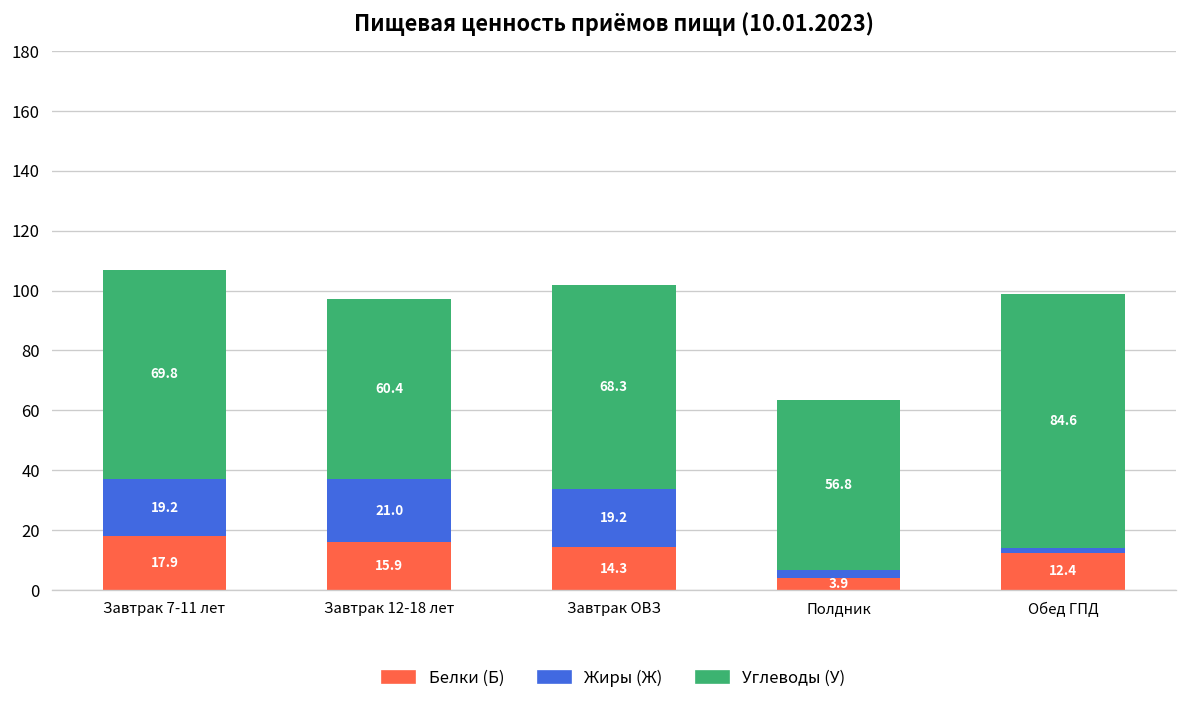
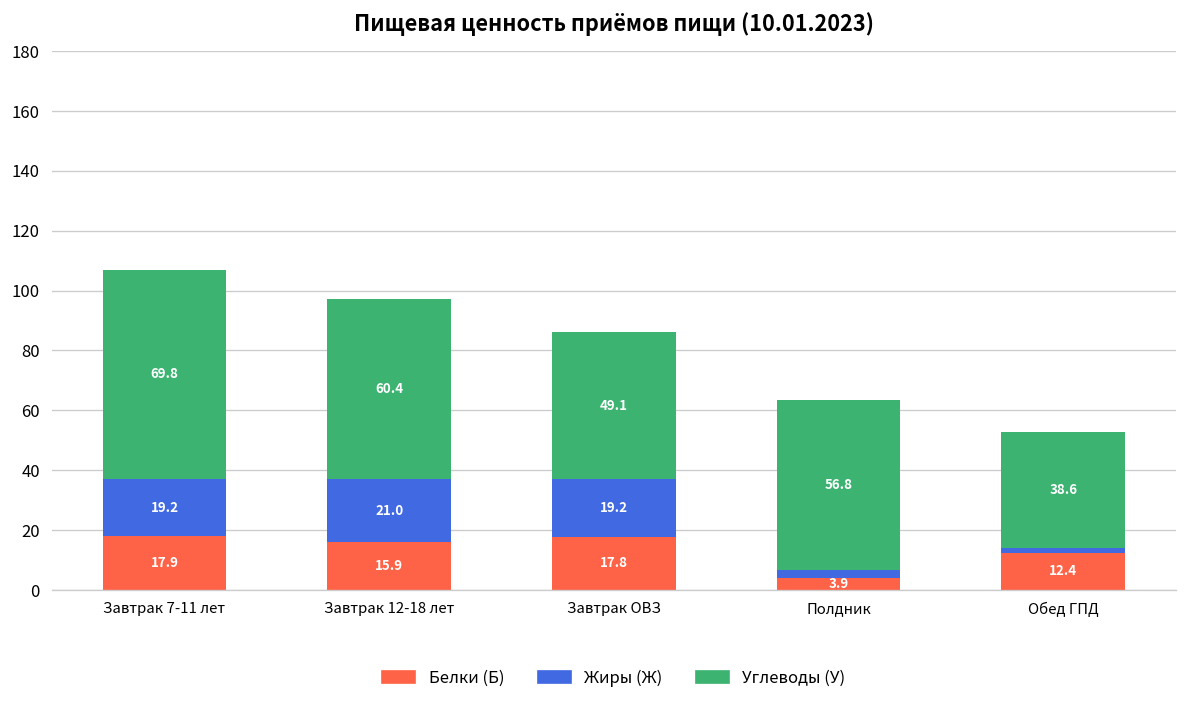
  {
    "Белки (Б)": {
      "Завтрак 7-11 лет": 17.9,
      "Завтрак 12-18 лет": 15.9,
-     "Завтрак ОВЗ": 14.3,
+     "Завтрак ОВЗ": 17.8,
      "Полдник": 3.9,
      "Обед ГПД": 12.4
    },
    "Жиры (Ж)": {
      "Завтрак 7-11 лет": 19.2,
      "Завтрак 12-18 лет": 21.0,
      "Завтрак ОВЗ": 19.2
    },
    "Углеводы (У)": {
      "Завтрак 7-11 лет": 69.8,
      "Завтрак 12-18 лет": 60.4,
-     "Завтрак ОВЗ": 68.3,
+     "Завтрак ОВЗ": 49.1,
      "Полдник": 56.8,
-     "Обед ГПД": 84.6
+     "Обед ГПД": 38.6
    }
  }
